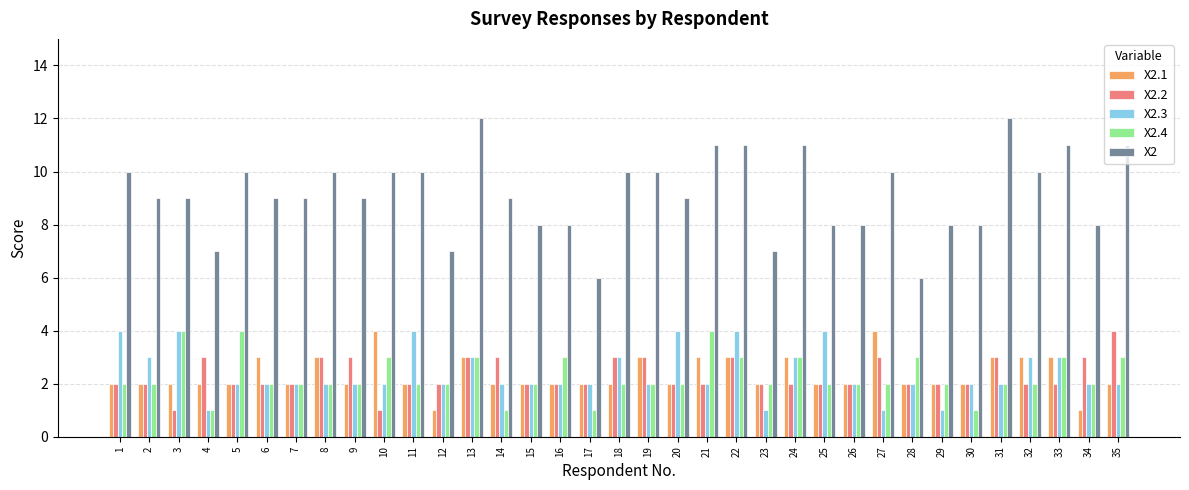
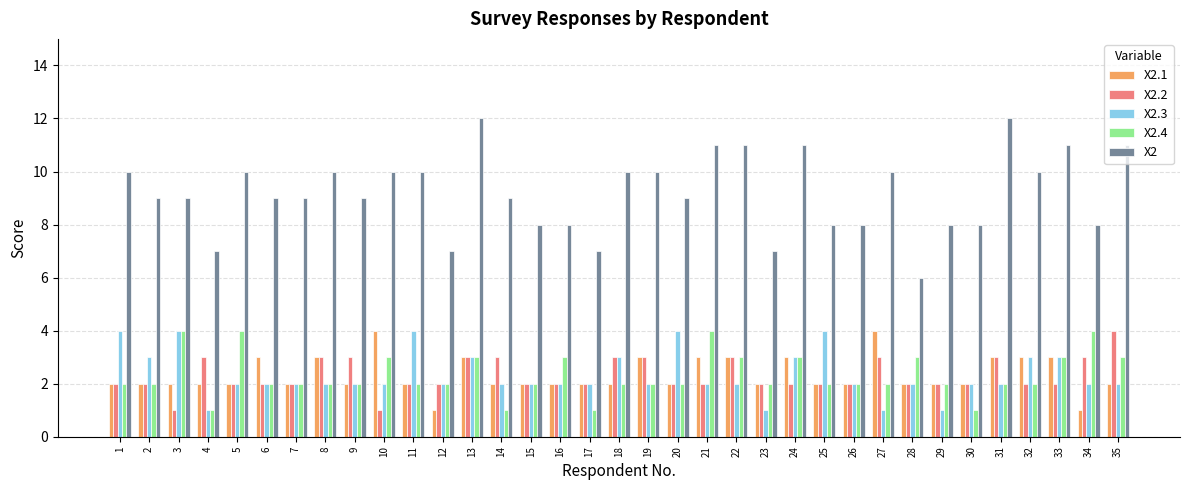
  {
    "X2.3": {
      "1": 4,
      "2": 3,
      "3": 4,
      "4": 1,
      "5": 2,
      "6": 2,
      "7": 2,
      "8": 2,
      "9": 2,
      "10": 2,
      "11": 4,
      "12": 2,
      "13": 3,
      "14": 2,
      "15": 2,
      "16": 2,
      "17": 2,
      "18": 3,
      "19": 2,
      "20": 4,
      "21": 2,
-     "22": 4,
+     "22": 2,
      "23": 1,
      "24": 3,
      "25": 4,
      "26": 2,
      "27": 1,
      "28": 2,
      "29": 1,
      "30": 2,
      "31": 2,
      "32": 3,
      "33": 3,
      "34": 2,
      "35": 2
    },
    "X2.4": {
      "1": 2,
      "2": 2,
      "3": 4,
      "4": 1,
      "5": 4,
      "6": 2,
      "7": 2,
      "8": 2,
      "9": 2,
      "10": 3,
      "11": 2,
      "12": 2,
      "13": 3,
      "14": 1,
      "15": 2,
      "16": 3,
      "17": 1,
      "18": 2,
      "19": 2,
      "20": 2,
      "21": 4,
      "22": 3,
      "23": 2,
      "24": 3,
      "25": 2,
      "26": 2,
      "27": 2,
      "28": 3,
      "29": 2,
      "30": 1,
      "31": 2,
      "32": 2,
      "33": 3,
-     "34": 2,
+     "34": 4,
      "35": 3
    },
    "X2": {
      "1": 10,
      "2": 9,
      "3": 9,
      "4": 7,
      "5": 10,
      "6": 9,
      "7": 9,
      "8": 10,
      "9": 9,
      "10": 10,
      "11": 10,
      "12": 7,
      "13": 12,
      "14": 9,
      "15": 8,
      "16": 8,
-     "17": 6,
+     "17": 7,
      "18": 10,
      "19": 10,
      "20": 9,
      "21": 11,
      "22": 11,
      "23": 7,
      "24": 11,
      "25": 8,
      "26": 8,
      "27": 10,
      "28": 6,
      "29": 8,
      "30": 8,
      "31": 12,
      "32": 10,
      "33": 11,
      "34": 8
    }
  }
